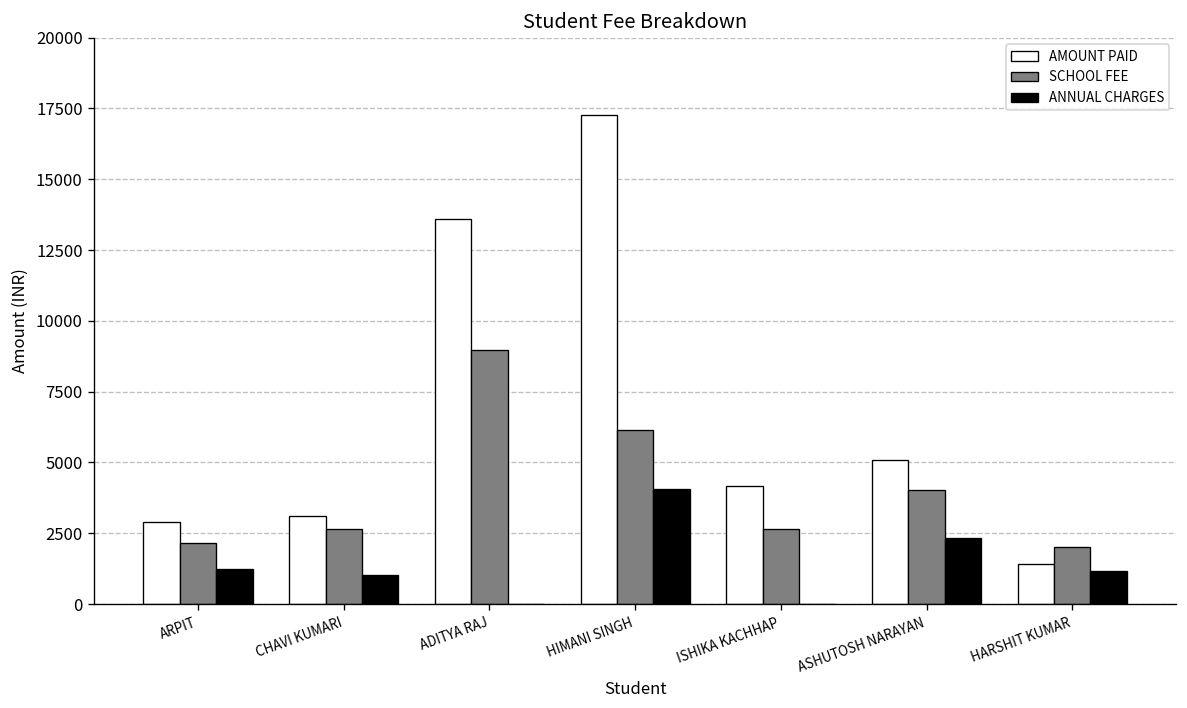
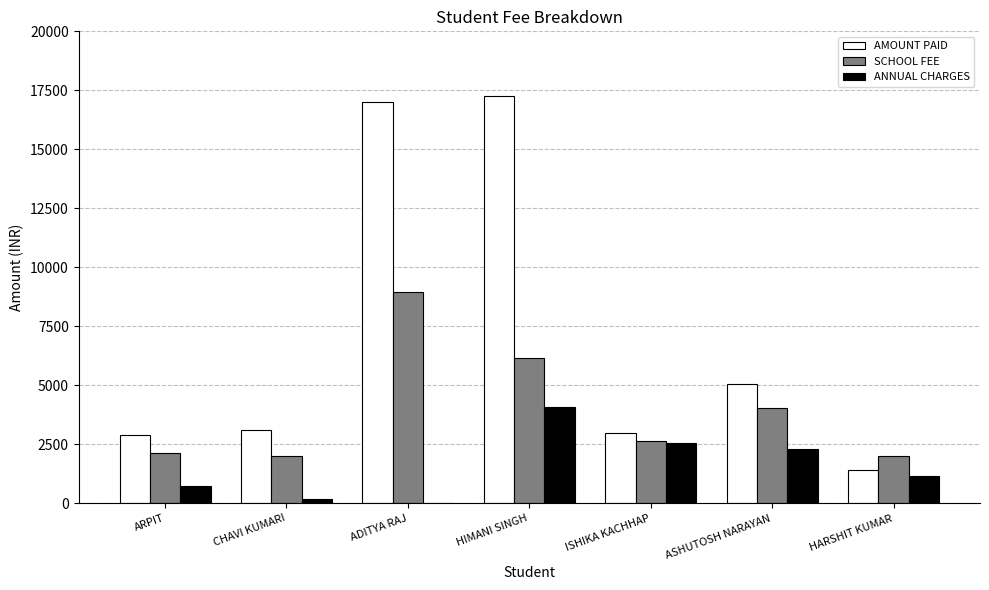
  {
    "AMOUNT PAID": {
      "ARPIT": 2900,
      "CHAVI KUMARI": 3100,
-     "ADITYA RAJ": 13600,
+     "ADITYA RAJ": 17000,
      "HIMANI SINGH": 17300,
-     "ISHIKA KACHHAP": 4200,
+     "ISHIKA KACHHAP": 3000,
      "ASHUTOSH NARAYAN": 5100,
      "HARSHIT KUMAR": 1400
    },
    "SCHOOL FEE": {
      "ARPIT": 2200,
-     "CHAVI KUMARI": 2700,
+     "CHAVI KUMARI": 2000,
      "ADITYA RAJ": 9000,
      "HIMANI SINGH": 6200,
      "ISHIKA KACHHAP": 2700,
      "ASHUTOSH NARAYAN": 4000,
      "HARSHIT KUMAR": 2000
    },
    "ANNUAL CHARGES": {
-     "ARPIT": 1200,
-     "CHAVI KUMARI": 1000,
+     "ARPIT": 700,
+     "CHAVI KUMARI": 200,
      "ADITYA RAJ": 0,
      "HIMANI SINGH": 4100,
-     "ISHIKA KACHHAP": 0,
+     "ISHIKA KACHHAP": 2600,
      "ASHUTOSH NARAYAN": 2300,
      "HARSHIT KUMAR": 1200
    }
  }
